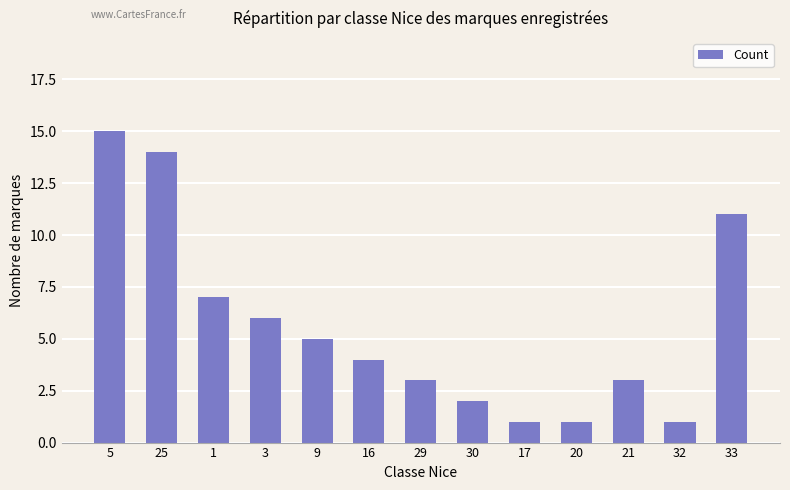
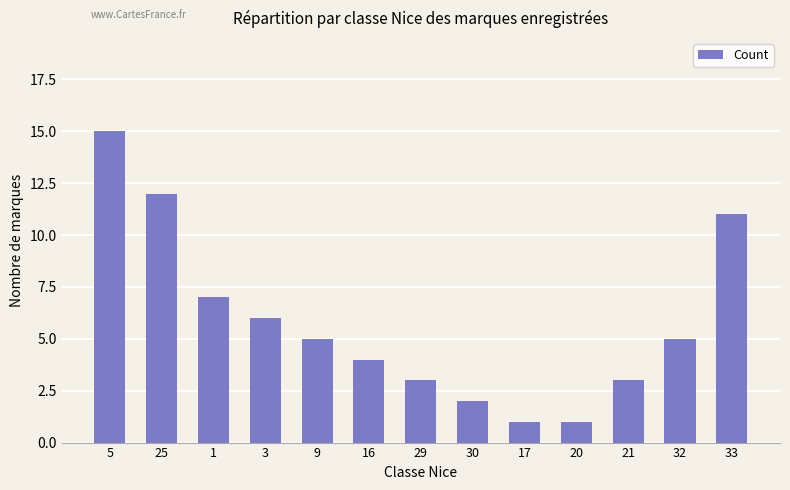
  {
    "5": 15,
-   "25": 14,
+   "25": 12,
    "1": 7,
    "3": 6,
    "9": 5,
    "16": 4,
    "29": 3,
    "30": 2,
    "17": 1,
    "20": 1,
    "21": 3,
-   "32": 1,
+   "32": 5,
    "33": 11
  }
